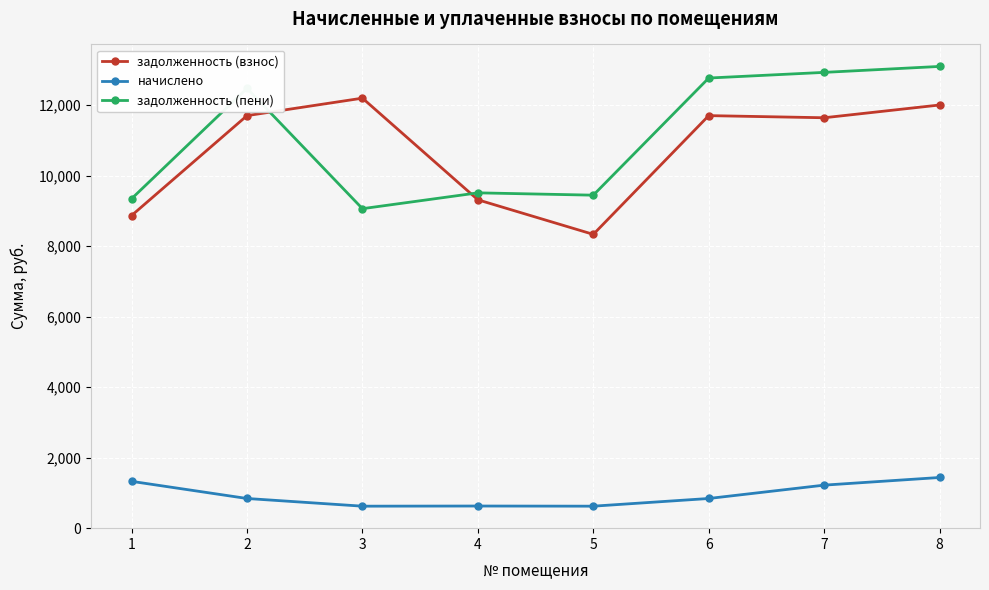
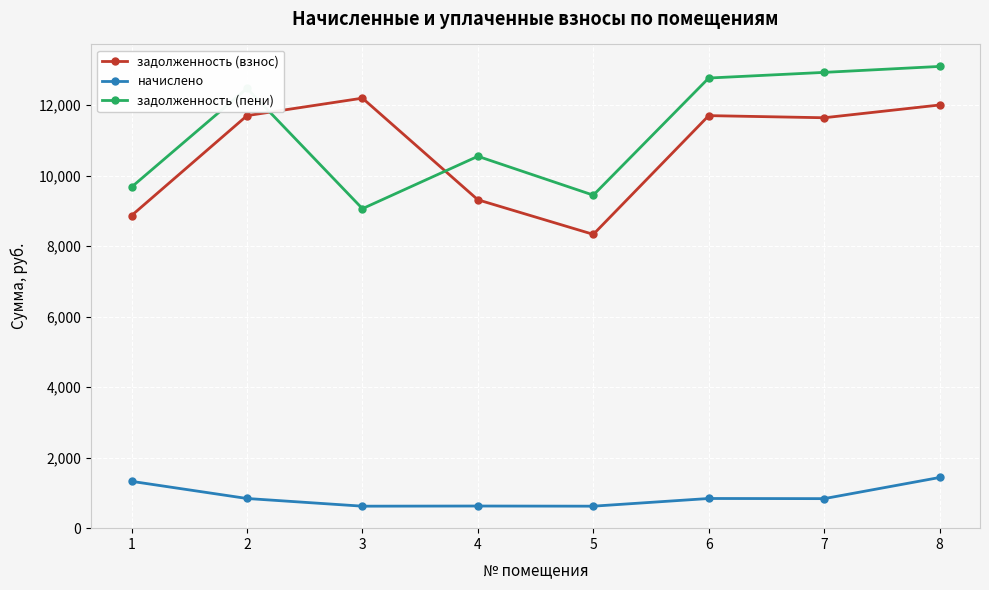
  {
    "задолженность (взнос)": {
      "1": "8,900",
      "2": "11,700",
      "3": "12,200",
      "4": "9,300",
      "5": "8,300",
      "6": "11,700",
      "7": "11,600",
      "8": "12,000"
    },
    "начислено": {
      "1": "1,300",
      "2": "800",
      "3": "600",
      "4": "600",
      "5": "600",
      "6": "800",
-     "7": "1,200",
+     "7": "800",
      "8": "1,400"
    },
    "задолженность (пени)": {
-     "1": "9,300",
+     "1": "9,700",
      "3": "9,100",
-     "4": "9,500",
+     "4": "10,500",
      "5": "9,400",
      "6": "12,800",
      "7": "12,900",
      "8": "13,100"
    }
  }
